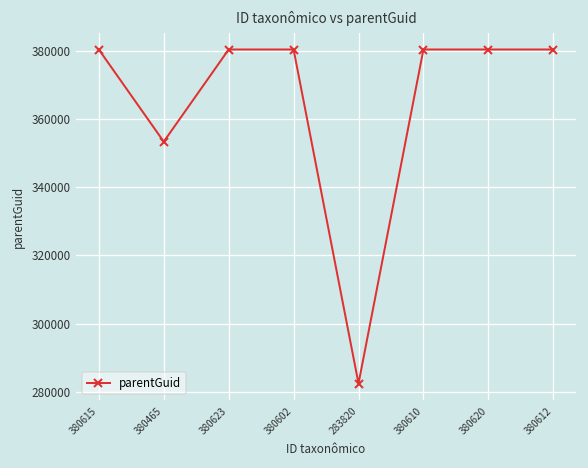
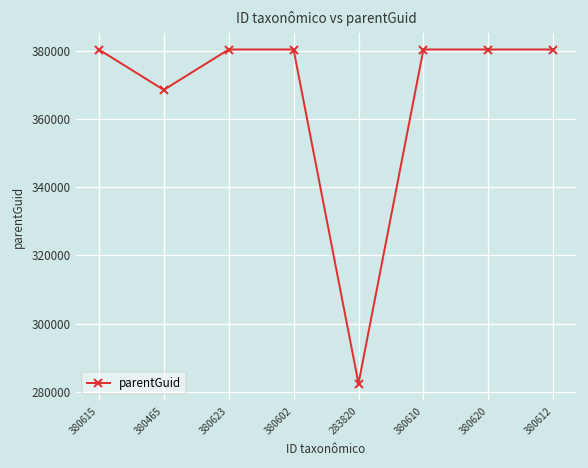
  {
    "380615": 381000,
-   "380465": 353000,
+   "380465": 369000,
    "380623": 381000,
    "380602": 381000,
    "283820": 282000,
    "380610": 381000,
    "380620": 381000,
    "380612": 381000
  }
